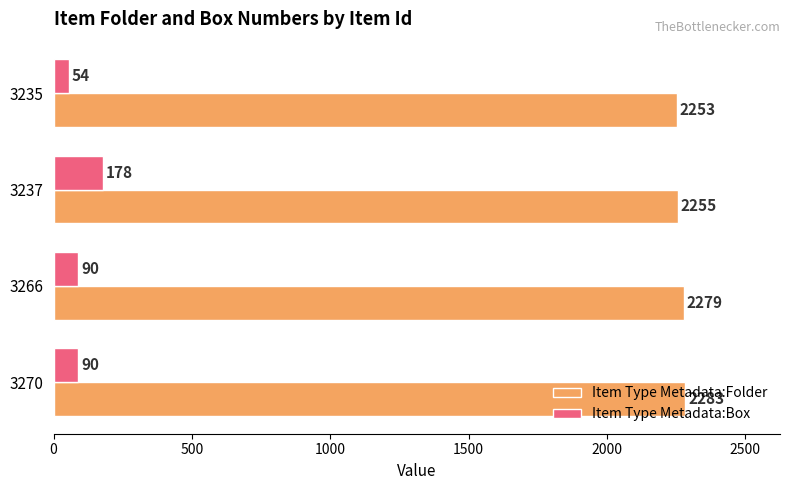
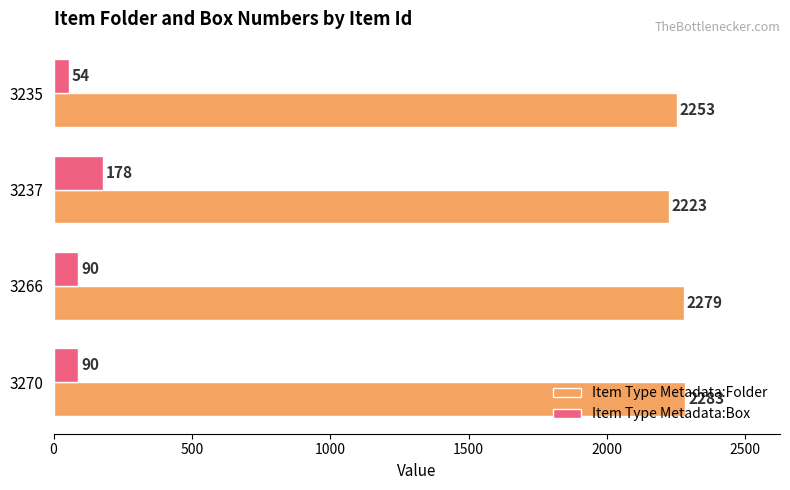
  {
    "Item Type Metadata:Folder": {
      "3235": 2253,
-     "3237": 2255,
+     "3237": 2223,
      "3266": 2279,
      "3270": 2283
    },
    "Item Type Metadata:Box": {
      "3235": 54,
      "3237": 178,
      "3266": 90,
      "3270": 90
    }
  }
